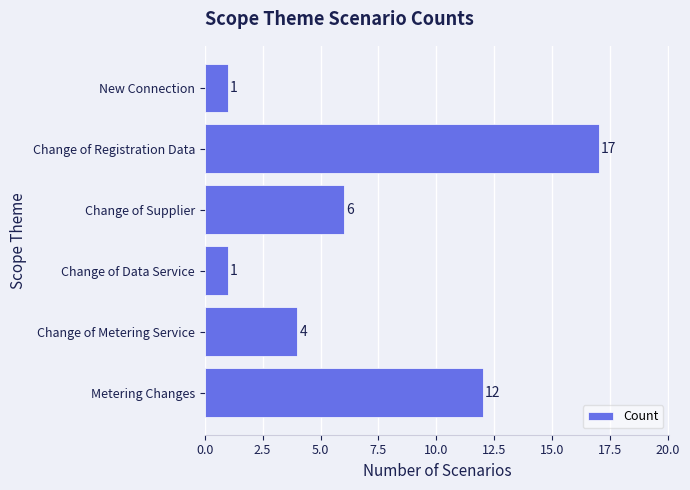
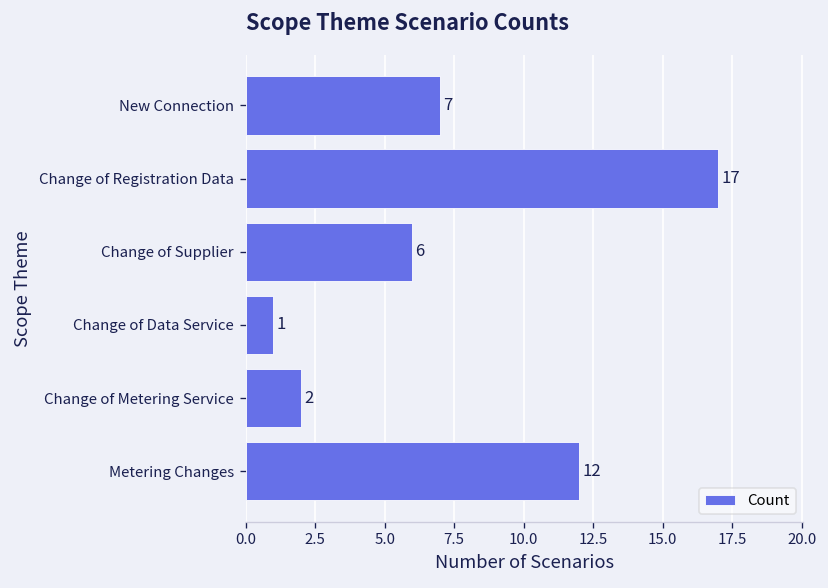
  {
-   "New Connection": 1,
+   "New Connection": 7,
    "Change of Registration Data": 17,
    "Change of Supplier": 6,
    "Change of Data Service": 1,
-   "Change of Metering Service": 4,
+   "Change of Metering Service": 2,
    "Metering Changes": 12
  }
